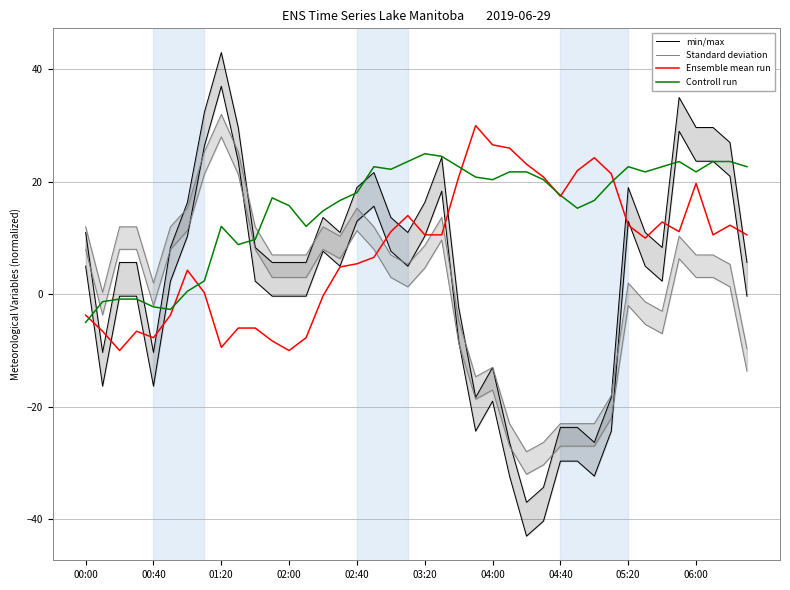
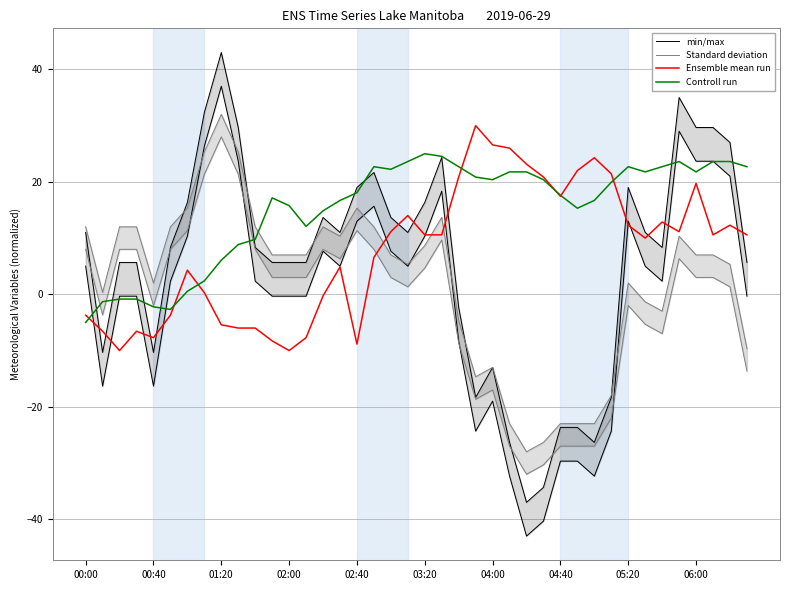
  {
    "Ensemble mean run": {
      "00:00": -4,
      "00:40": -8,
-     "01:20": -9,
+     "01:20": -5,
      "02:00": -10,
-     "02:40": 5,
+     "02:40": -9,
      "04:00": 27,
      "05:20": 12,
      "06:00": 20
    },
    "Controll run": {
      "00:00": -5,
-     "01:20": 12,
+     "01:20": 6,
      "02:00": 16,
      "02:40": 18,
      "03:20": 25,
      "04:00": 20,
      "05:20": 23,
      "06:00": 22
    }
  }
